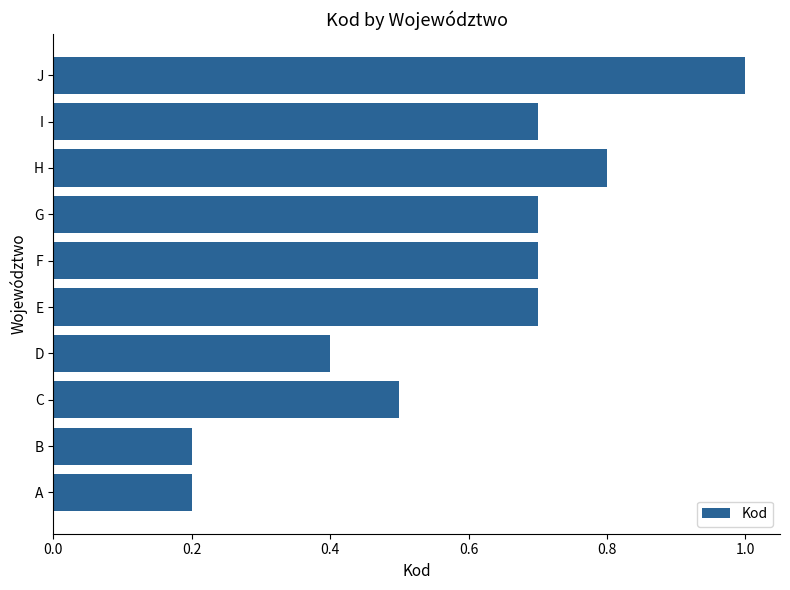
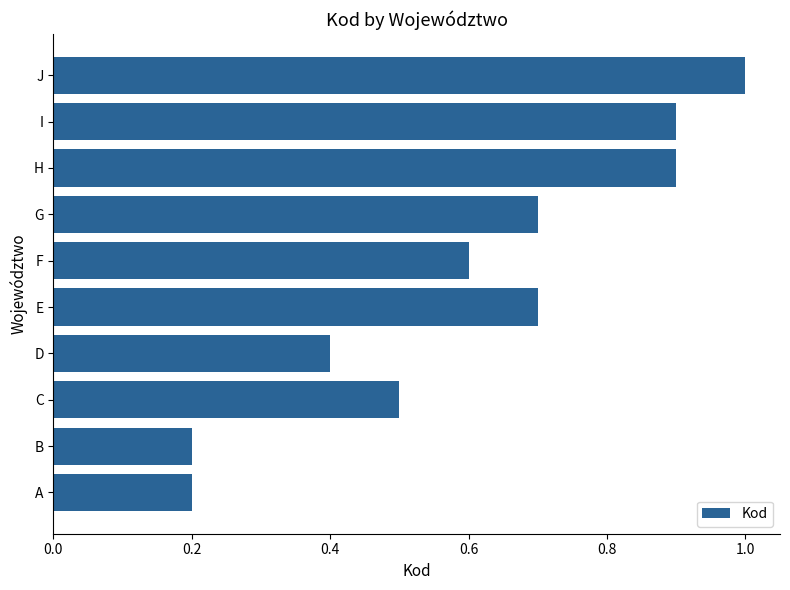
  {
    "J": 1.0,
-   "I": 0.7,
-   "H": 0.8,
+   "I": 0.9,
+   "H": 0.9,
    "G": 0.7,
-   "F": 0.7,
+   "F": 0.6,
    "E": 0.7,
    "D": 0.4,
    "C": 0.5,
    "B": 0.2,
    "A": 0.2
  }
